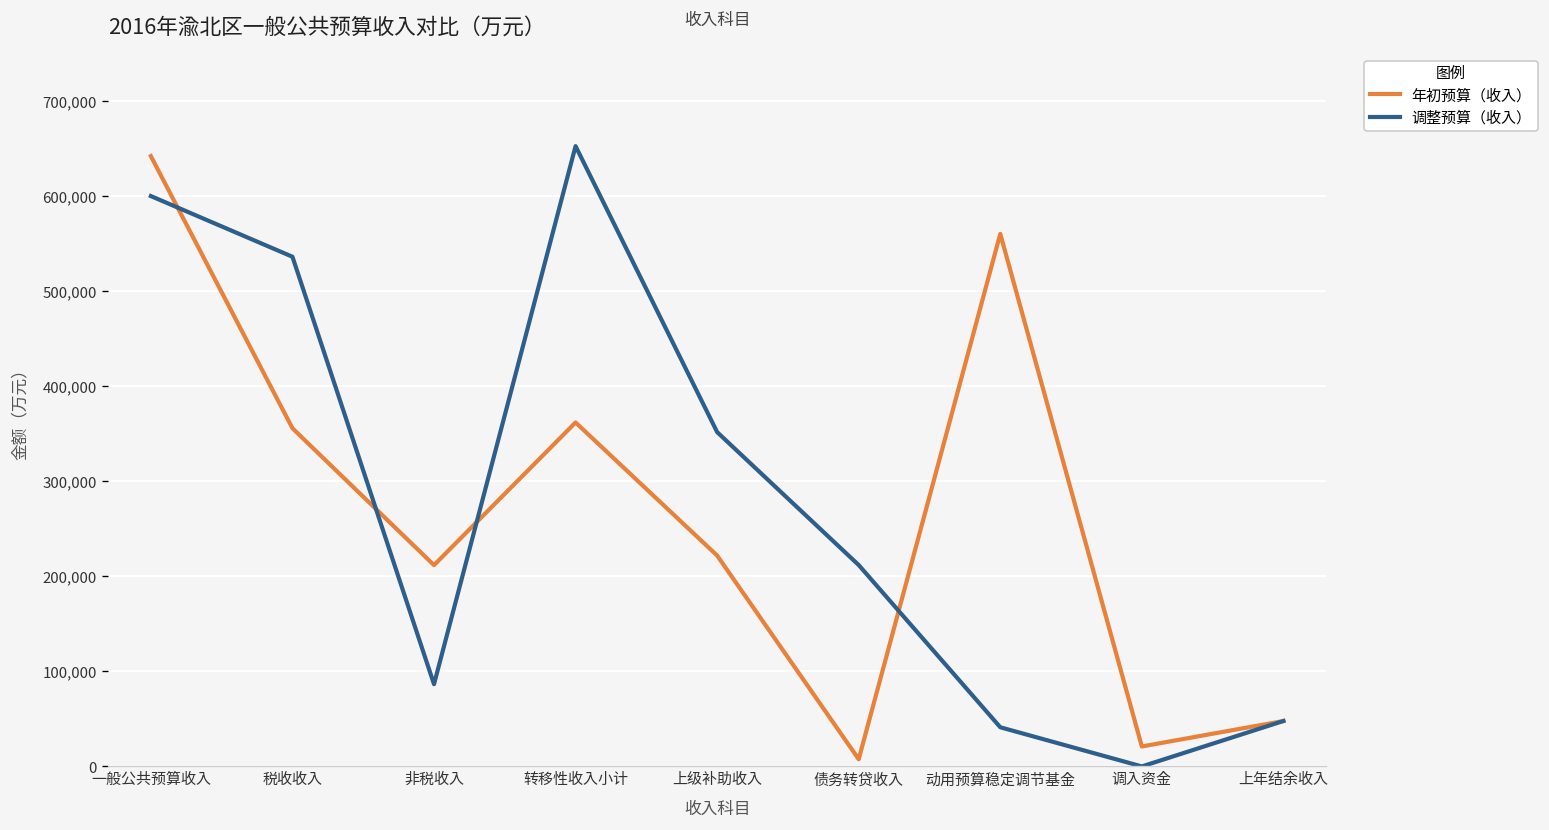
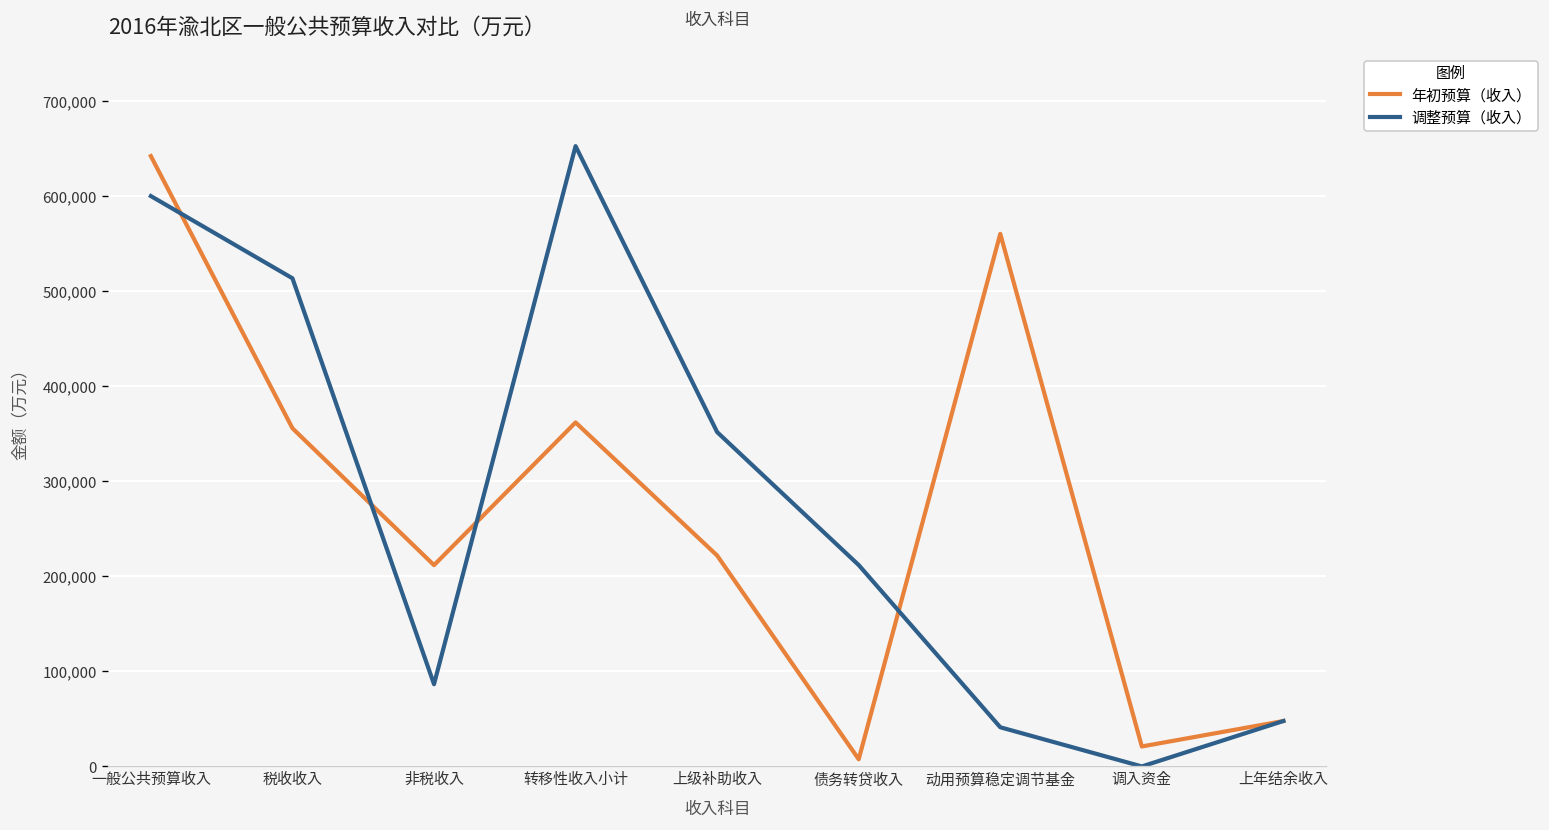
  {
    "年初预算（收入）": {
      "一般公共预算收入": "640,000",
      "税收收入": "360,000",
      "非税收入": "210,000",
      "转移性收入小计": "360,000",
      "上级补助收入": "220,000",
      "债务转贷收入": "10,000",
      "动用预算稳定调节基金": "560,000",
      "调入资金": "20,000"
    },
    "调整预算（收入）": {
      "一般公共预算收入": "600,000",
-     "税收收入": "540,000",
+     "税收收入": "510,000",
      "非税收入": "90,000",
      "转移性收入小计": "650,000",
      "上级补助收入": "350,000",
      "债务转贷收入": "210,000",
      "动用预算稳定调节基金": "40,000",
      "调入资金": "0"
    }
  }
